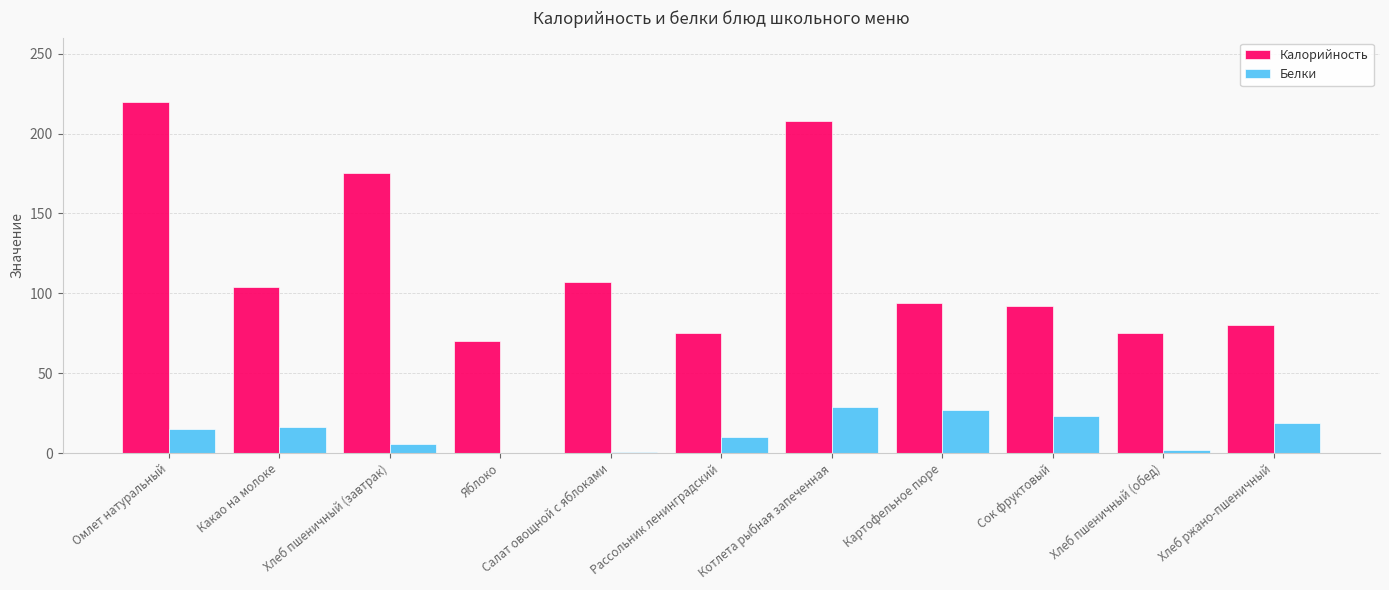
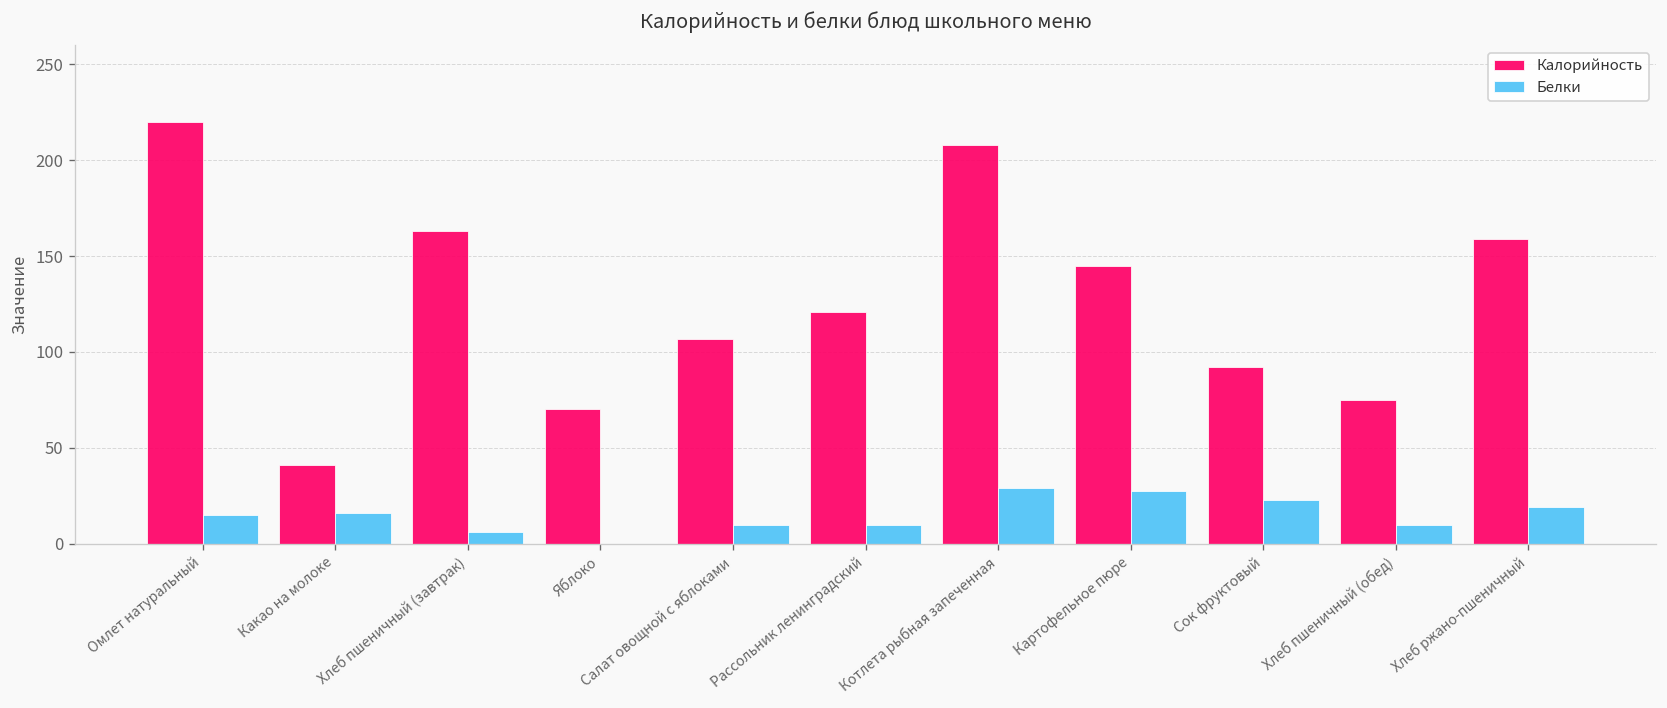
  {
    "Калорийность": {
      "Омлет натуральный": 220,
-     "Какао на молоке": 104,
-     "Хлеб пшеничный (завтрак)": 175,
+     "Какао на молоке": 41,
+     "Хлеб пшеничный (завтрак)": 163,
      "Яблоко": 70,
      "Салат овощной с яблоками": 107,
-     "Рассольник ленинградский": 75,
+     "Рассольник ленинградский": 121,
      "Котлета рыбная запеченная": 208,
-     "Картофельное пюре": 94,
+     "Картофельное пюре": 145,
      "Сок фруктовый": 92,
      "Хлеб пшеничный (обед)": 75,
-     "Хлеб ржано-пшеничный": 80
+     "Хлеб ржано-пшеничный": 159
    },
    "Белки": {
      "Омлет натуральный": 15,
      "Какао на молоке": 16,
      "Хлеб пшеничный (завтрак)": 6,
      "Яблоко": 0,
-     "Салат овощной с яблоками": 1,
+     "Салат овощной с яблоками": 10,
      "Рассольник ленинградский": 10,
      "Котлета рыбная запеченная": 29,
      "Картофельное пюре": 27,
      "Сок фруктовый": 23,
-     "Хлеб пшеничный (обед)": 2,
+     "Хлеб пшеничный (обед)": 10,
      "Хлеб ржано-пшеничный": 19
    }
  }
